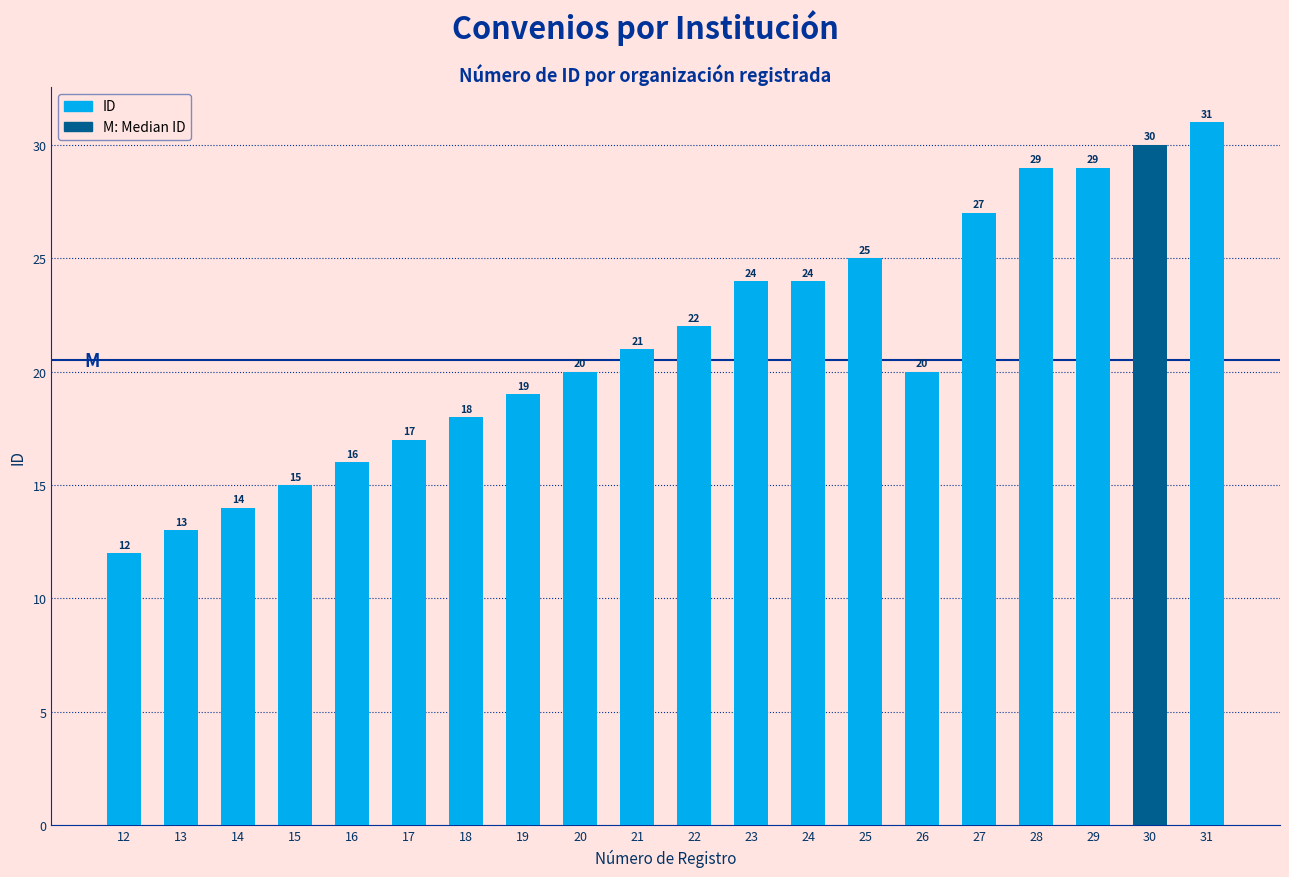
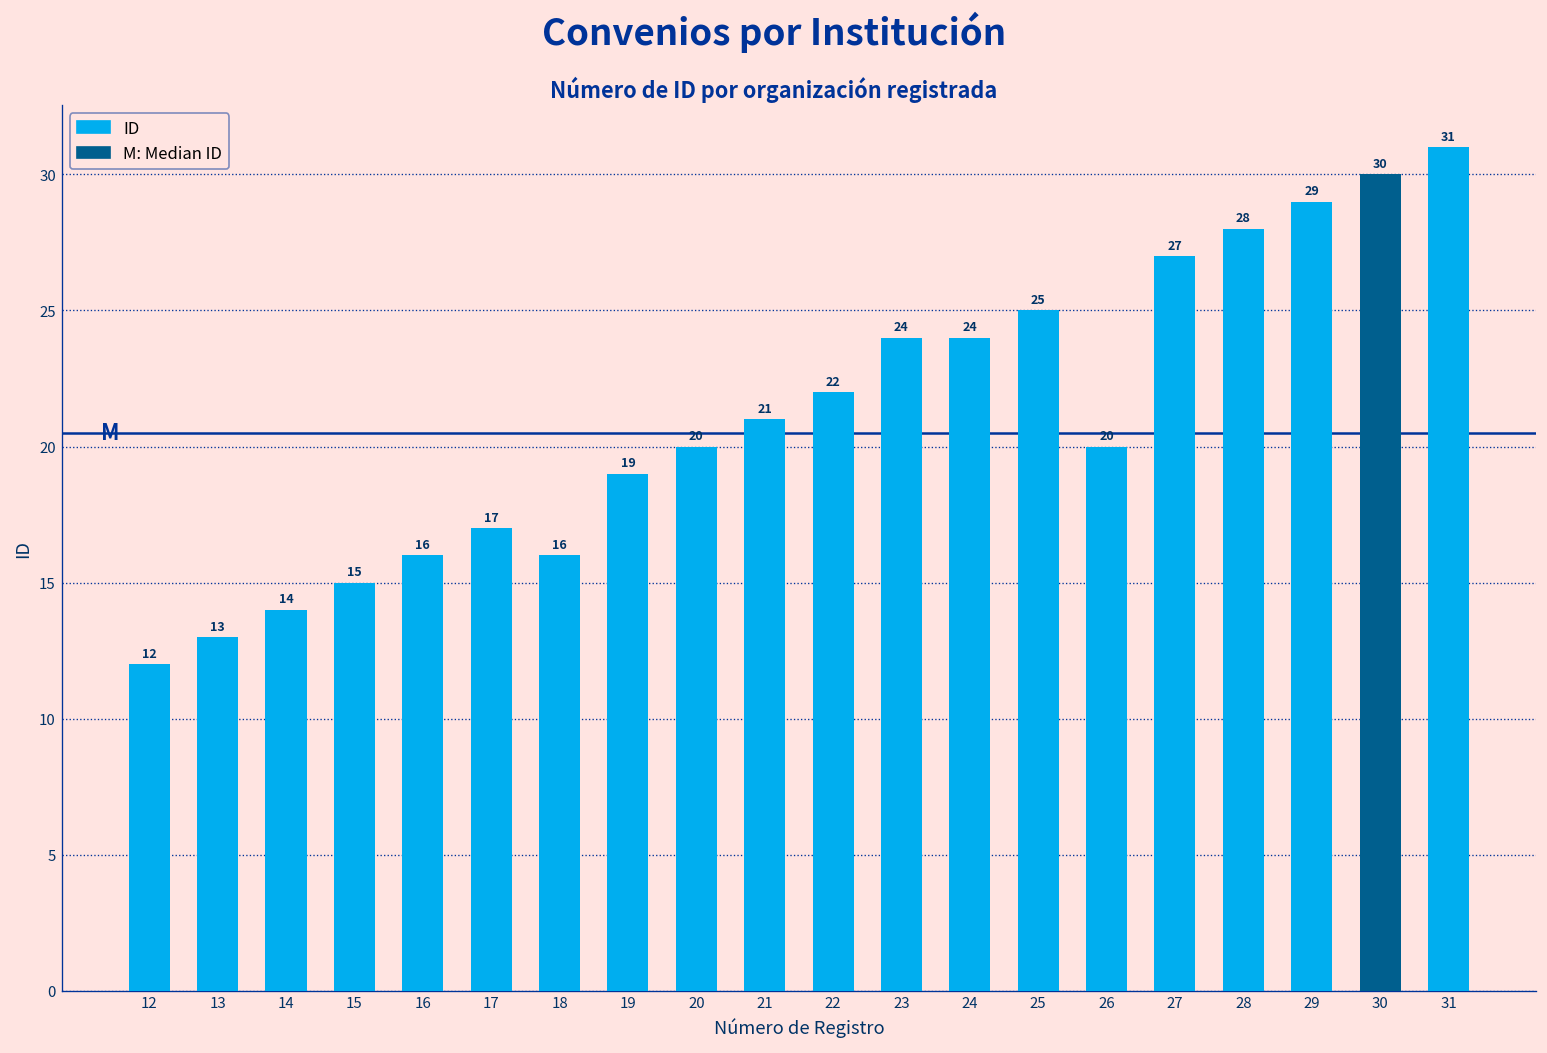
  {
    "12": 12,
    "13": 13,
    "14": 14,
    "15": 15,
    "16": 16,
    "17": 17,
-   "18": 18,
+   "18": 16,
    "19": 19,
    "20": 20,
    "21": 21,
    "22": 22,
    "23": 24,
    "24": 24,
    "25": 25,
    "26": 20,
    "27": 27,
-   "28": 29,
+   "28": 28,
    "29": 29,
    "30": 30,
    "31": 31
  }
